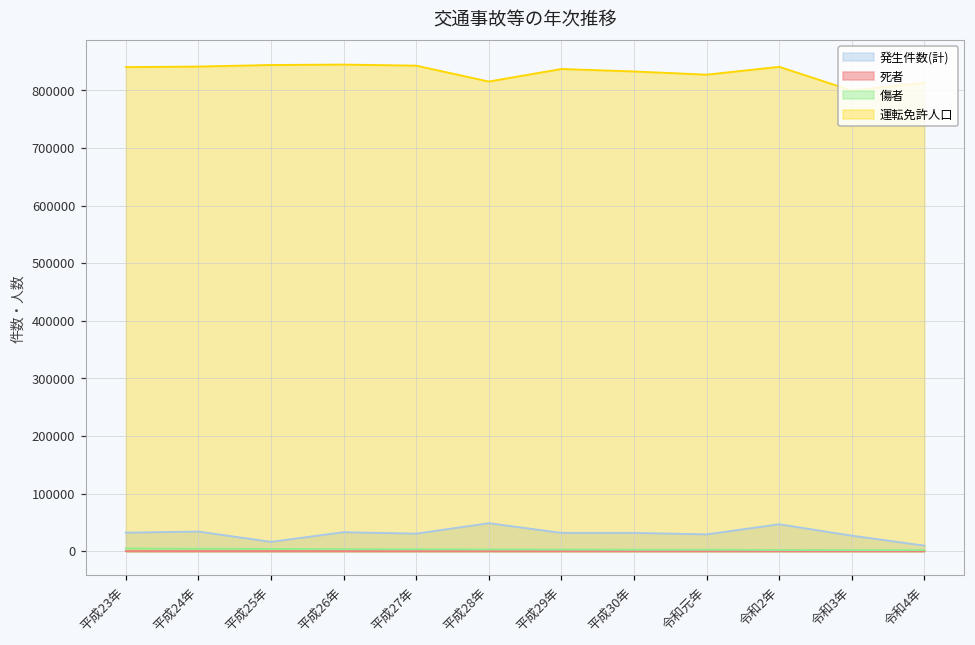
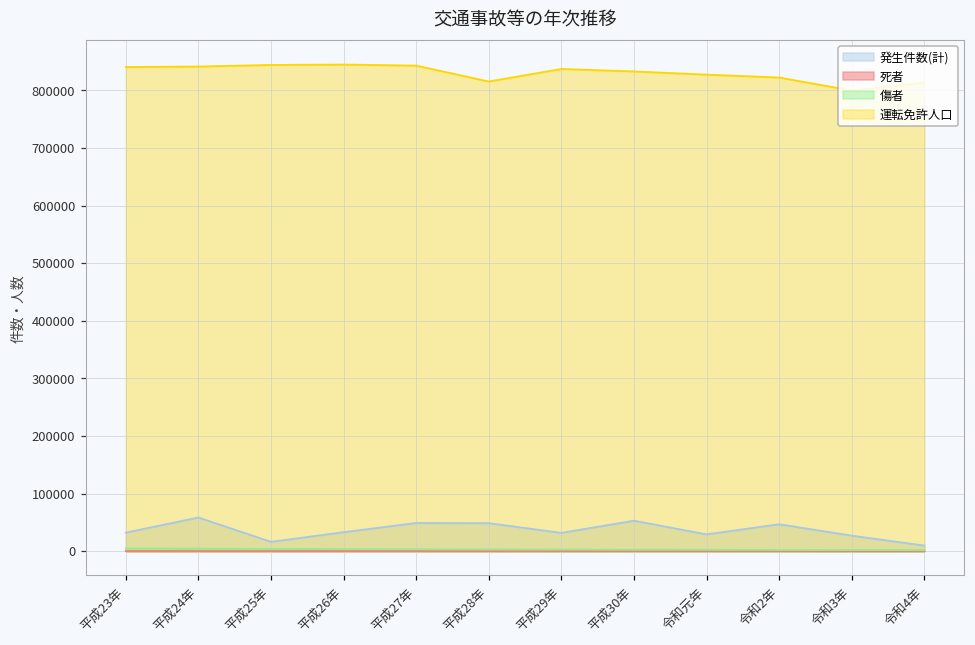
  {
    "発生件数(計)": {
      "平成23年": 30000,
-     "平成24年": 30000,
+     "平成24年": 60000,
      "平成25年": 20000,
      "平成26年": 30000,
-     "平成27年": 30000,
+     "平成27年": 50000,
      "平成28年": 50000,
      "平成29年": 30000,
-     "平成30年": 30000,
+     "平成30年": 50000,
      "令和元年": 30000,
      "令和2年": 50000,
      "令和3年": 30000,
      "令和4年": 10000
    },
    "運転免許人口": {
      "平成23年": 840000,
      "平成24年": 840000,
      "平成25年": 840000,
      "平成26年": 840000,
      "平成27年": 840000,
      "平成28年": 820000,
      "平成29年": 840000,
      "平成30年": 830000,
      "令和元年": 830000,
-     "令和2年": 840000
+     "令和2年": 820000
    }
  }
